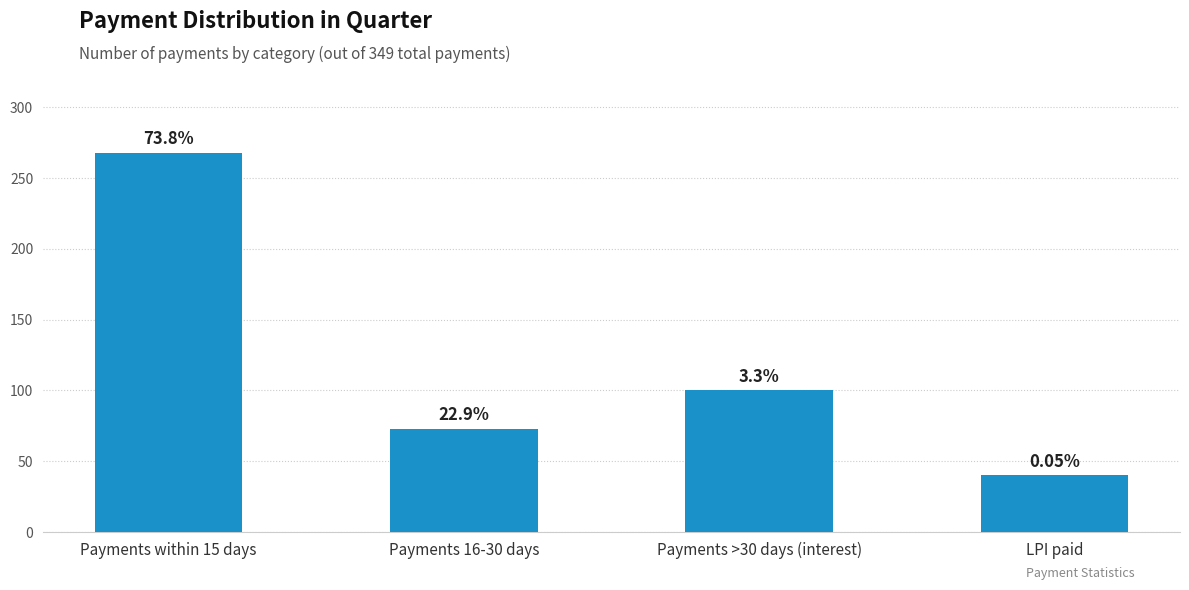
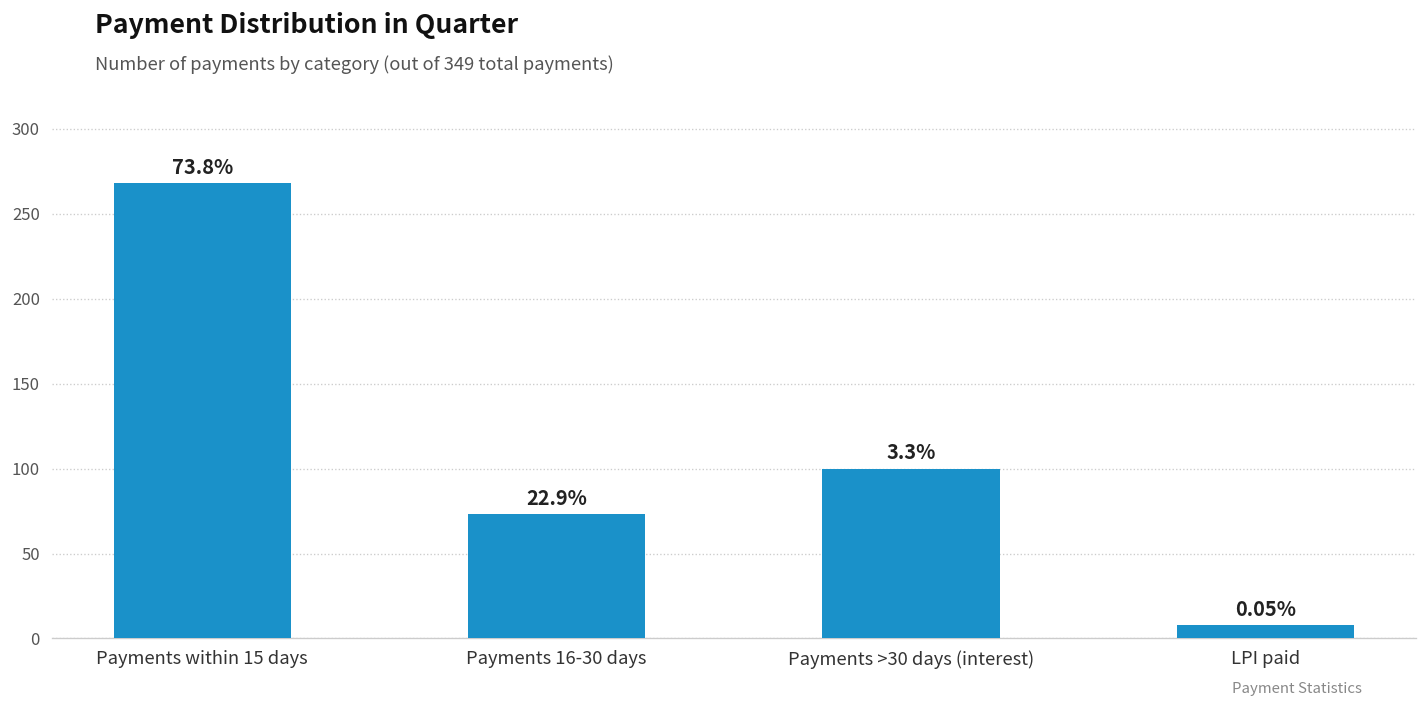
  {
-   "LPI paid": 40
+   "LPI paid": 8
  }
